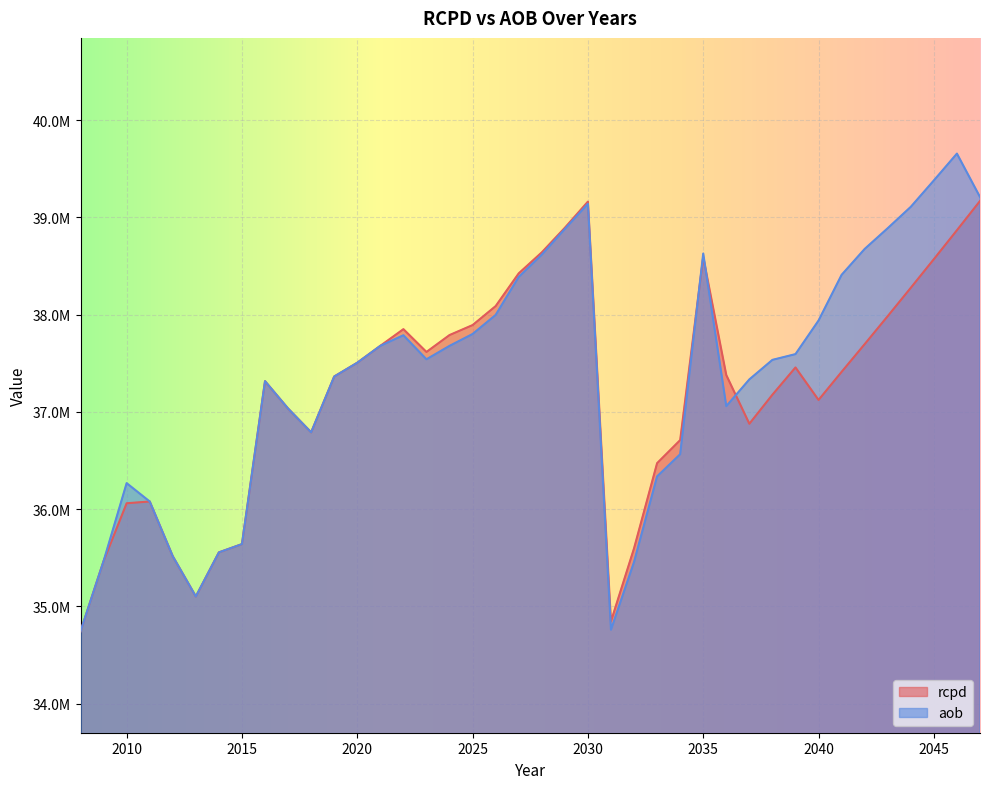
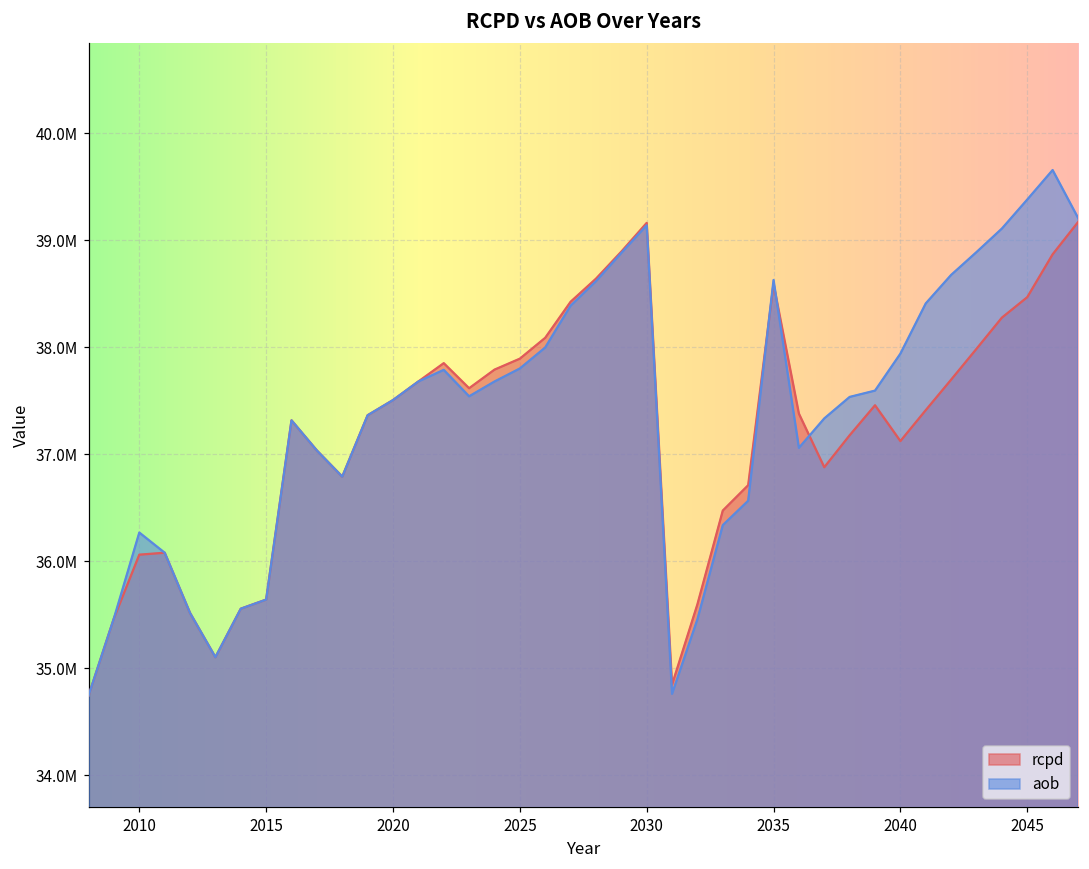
  {
    "rcpd": {
      "2010": 36100000,
      "2025": 37900000,
      "2035": 38600000,
      "2040": 37100000,
-     "2045": 38600000
+     "2045": 38500000
    },
    "aob": {
      "2010": 36300000,
      "2025": 37800000,
      "2035": 38600000,
      "2040": 37900000,
      "2045": 39400000
    }
  }
